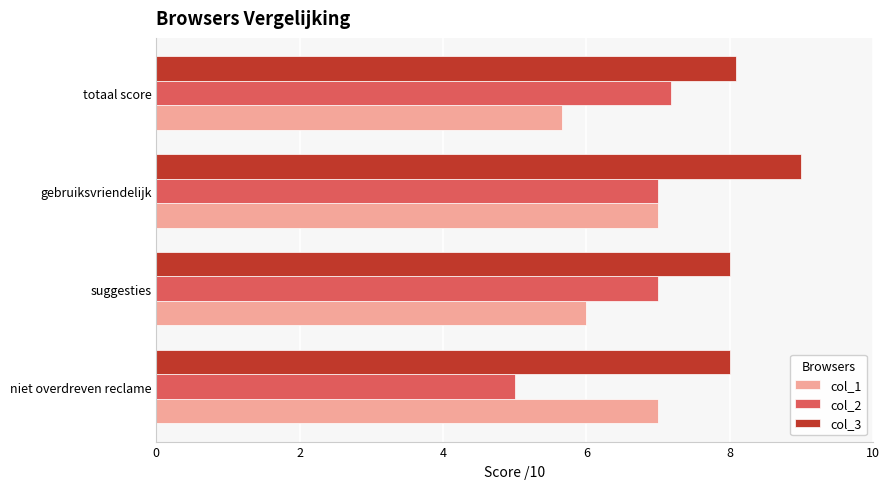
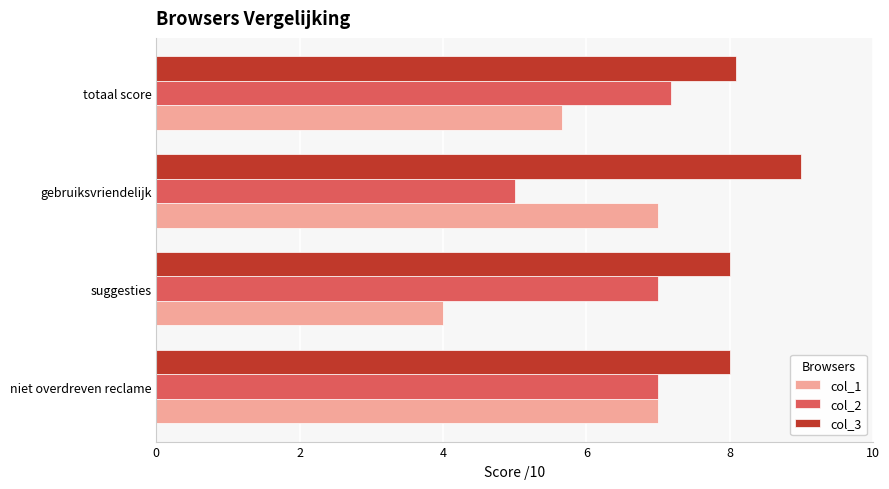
  {
    "col_1": {
      "totaal score": 5.7,
      "gebruiksvriendelijk": 7,
-     "suggesties": 6,
+     "suggesties": 4,
      "niet overdreven reclame": 7
    },
    "col_2": {
      "totaal score": 7.2,
-     "gebruiksvriendelijk": 7,
+     "gebruiksvriendelijk": 5,
      "suggesties": 7,
-     "niet overdreven reclame": 5
+     "niet overdreven reclame": 7
    },
    "col_3": {
      "totaal score": 8.1,
      "gebruiksvriendelijk": 9,
      "suggesties": 8,
      "niet overdreven reclame": 8
    }
  }
